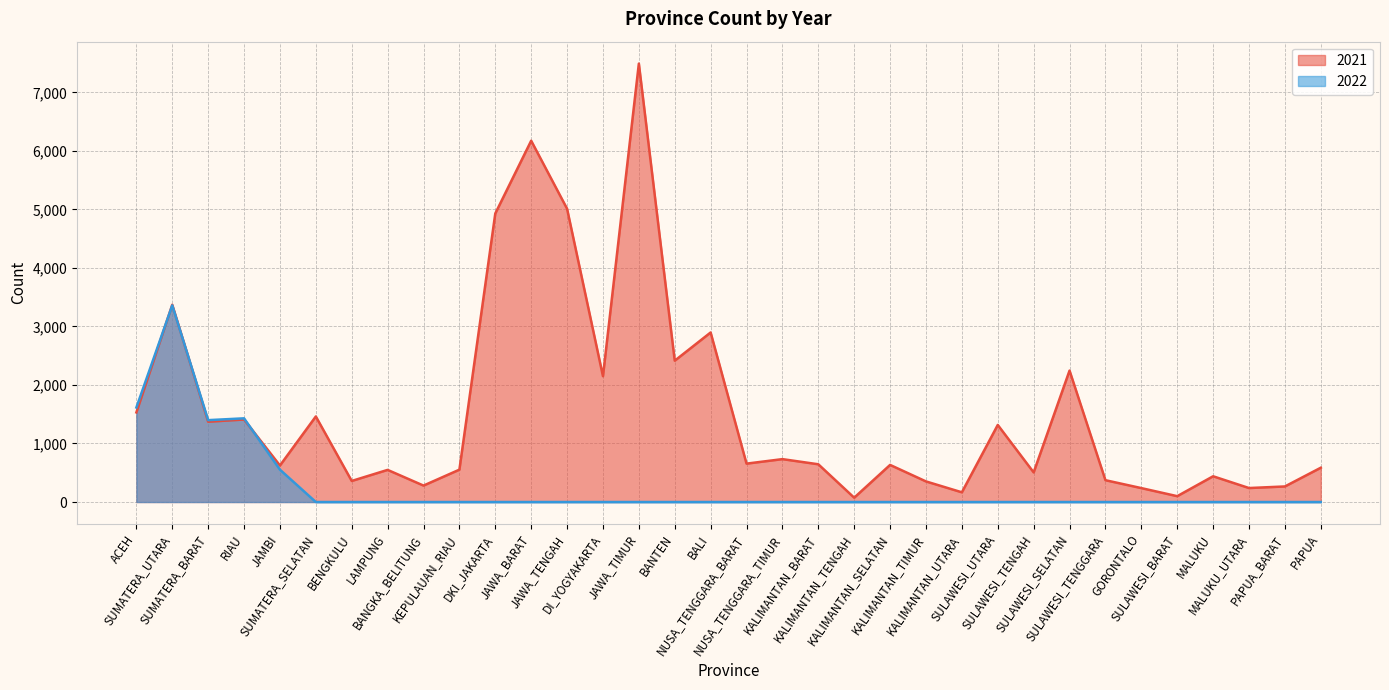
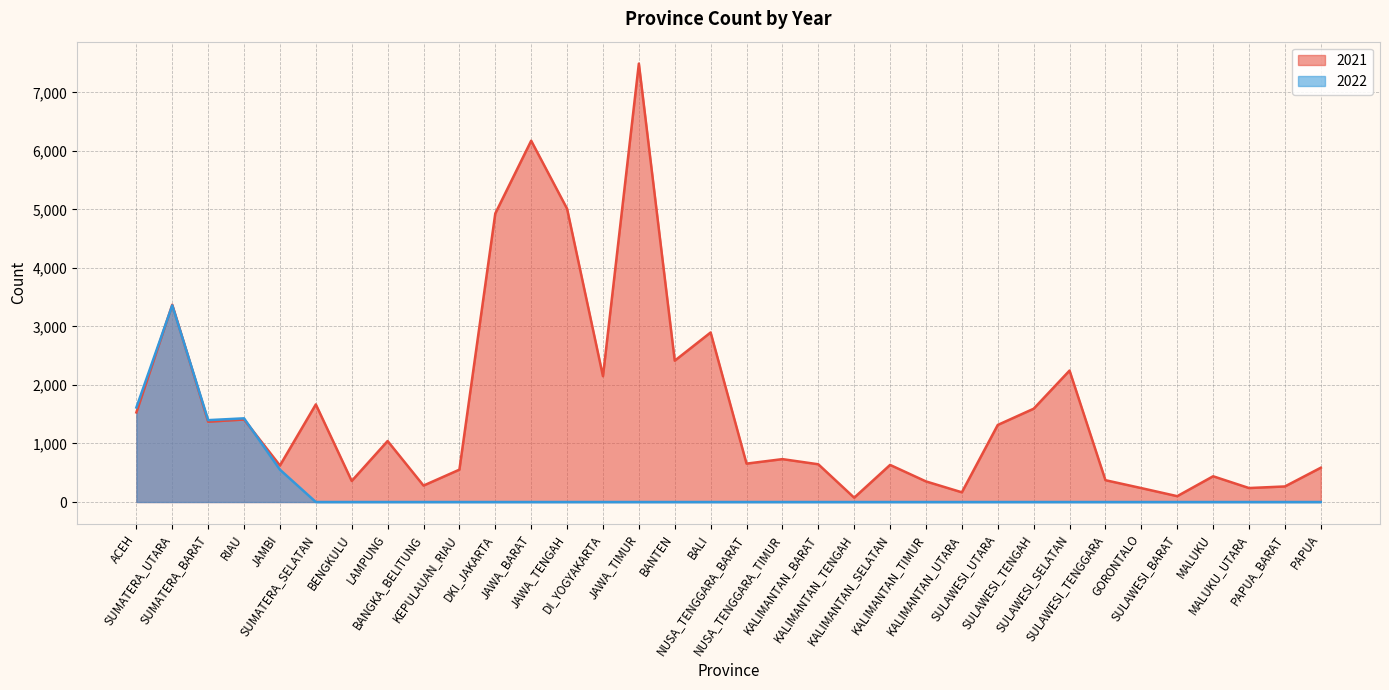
  {
    "2021": {
      "ACEH": "1,500",
      "JAMBI": "600",
-     "SUMATERA_SELATAN": "1,500",
+     "SUMATERA_SELATAN": "1,700",
      "BENGKULU": "400",
-     "LAMPUNG": "500",
+     "LAMPUNG": "1,000",
      "BANGKA_BELITUNG": "300",
      "KEPULAUAN_RIAU": "600",
      "DKI_JAKARTA": "4,900",
      "JAWA_BARAT": "6,200",
      "JAWA_TENGAH": "5,000",
      "DI_YOGYAKARTA": "2,200",
      "JAWA_TIMUR": "7,500",
      "BANTEN": "2,400",
      "BALI": "2,900",
      "NUSA_TENGGARA_BARAT": "700",
      "NUSA_TENGGARA_TIMUR": "700",
      "KALIMANTAN_BARAT": "600",
      "KALIMANTAN_TENGAH": "100",
      "KALIMANTAN_SELATAN": "600",
      "KALIMANTAN_TIMUR": "400",
      "KALIMANTAN_UTARA": "200",
      "SULAWESI_UTARA": "1,300",
-     "SULAWESI_TENGAH": "500",
+     "SULAWESI_TENGAH": "1,600",
      "SULAWESI_SELATAN": "2,200",
      "SULAWESI_TENGGARA": "400",
      "GORONTALO": "200",
      "SULAWESI_BARAT": "100",
      "MALUKU": "400",
      "MALUKU_UTARA": "200",
      "PAPUA_BARAT": "300",
      "PAPUA": "600"
    },
    "2022": {
      "ACEH": "1,600",
      "JAMBI": "600",
      "SUMATERA_SELATAN": "0",
      "BENGKULU": "0",
      "LAMPUNG": "0",
      "BANGKA_BELITUNG": "0",
      "KEPULAUAN_RIAU": "0",
      "DKI_JAKARTA": "0",
      "JAWA_BARAT": "0",
      "JAWA_TENGAH": "0",
      "DI_YOGYAKARTA": "0",
      "JAWA_TIMUR": "0",
      "BANTEN": "0",
      "BALI": "0",
      "NUSA_TENGGARA_BARAT": "0",
      "NUSA_TENGGARA_TIMUR": "0",
      "KALIMANTAN_BARAT": "0",
      "KALIMANTAN_TENGAH": "0",
      "KALIMANTAN_SELATAN": "0",
      "KALIMANTAN_TIMUR": "0",
      "KALIMANTAN_UTARA": "0",
      "SULAWESI_UTARA": "0",
      "SULAWESI_TENGAH": "0",
      "SULAWESI_SELATAN": "0",
      "SULAWESI_TENGGARA": "0",
      "GORONTALO": "0",
      "SULAWESI_BARAT": "0",
      "MALUKU": "0",
      "MALUKU_UTARA": "0",
      "PAPUA_BARAT": "0",
      "PAPUA": "0"
    }
  }
